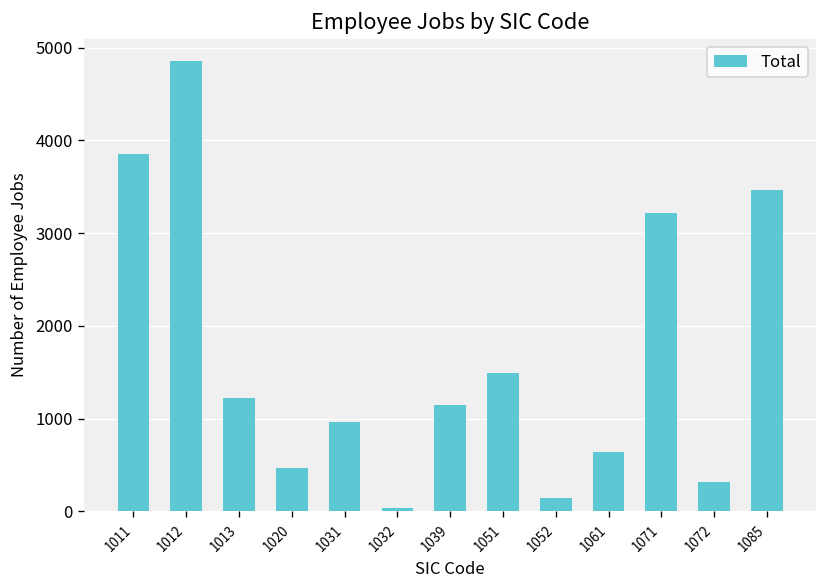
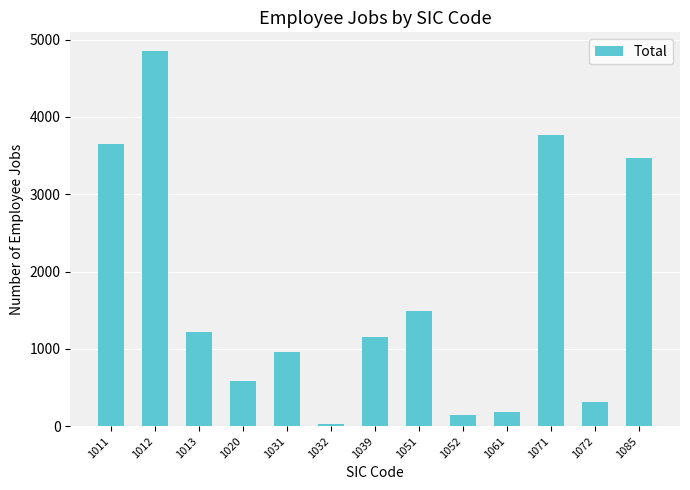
  {
-   "1011": 3900,
+   "1011": 3700,
    "1012": 4900,
    "1013": 1200,
-   "1020": 500,
+   "1020": 600,
    "1031": 1000,
    "1032": 0,
    "1039": 1100,
    "1051": 1500,
    "1052": 100,
-   "1061": 600,
-   "1071": 3200,
+   "1061": 200,
+   "1071": 3800,
    "1072": 300,
    "1085": 3500
  }
